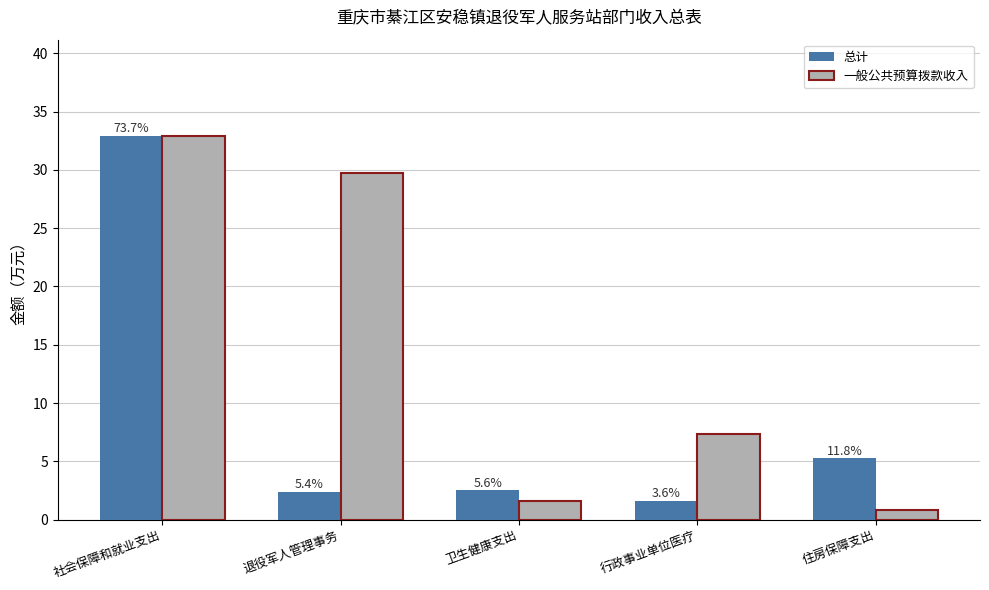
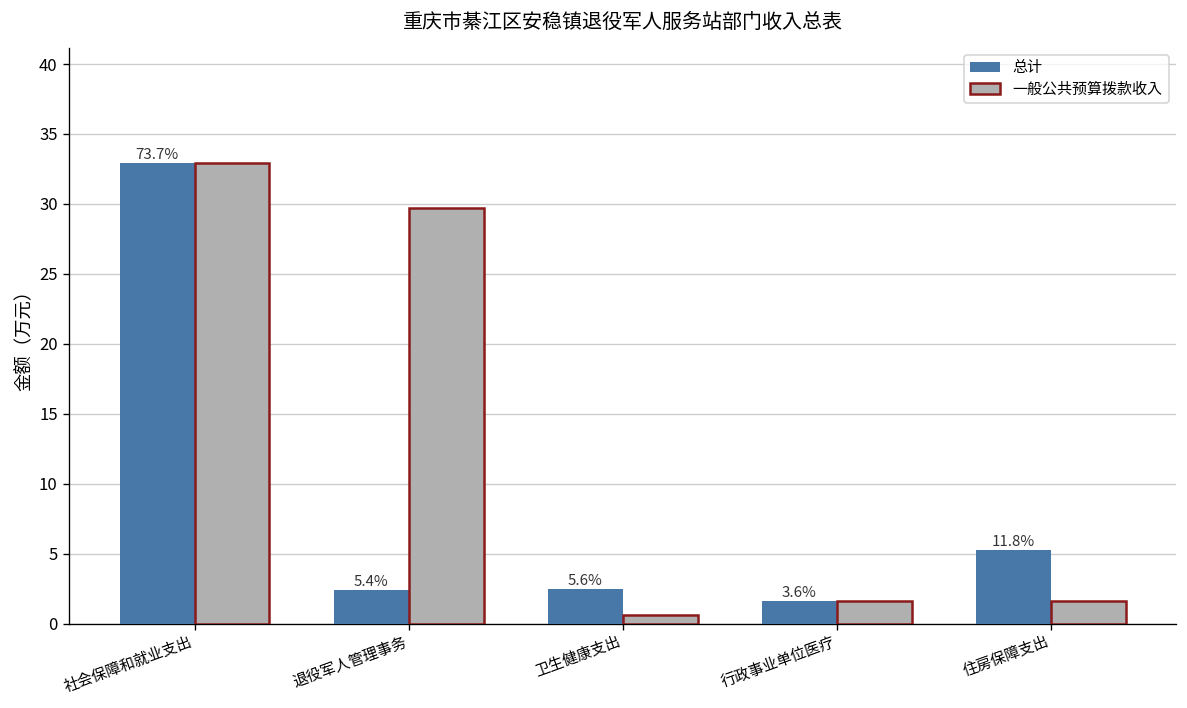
  {
    "一般公共预算拨款收入": {
      "社会保障和就业支出": 32.9,
      "退役军人管理事务": 29.7,
-     "卫生健康支出": 1.6,
-     "行政事业单位医疗": 7.3,
-     "住房保障支出": 0.8
+     "卫生健康支出": 0.6,
+     "行政事业单位医疗": 1.6,
+     "住房保障支出": 1.6
    }
  }
